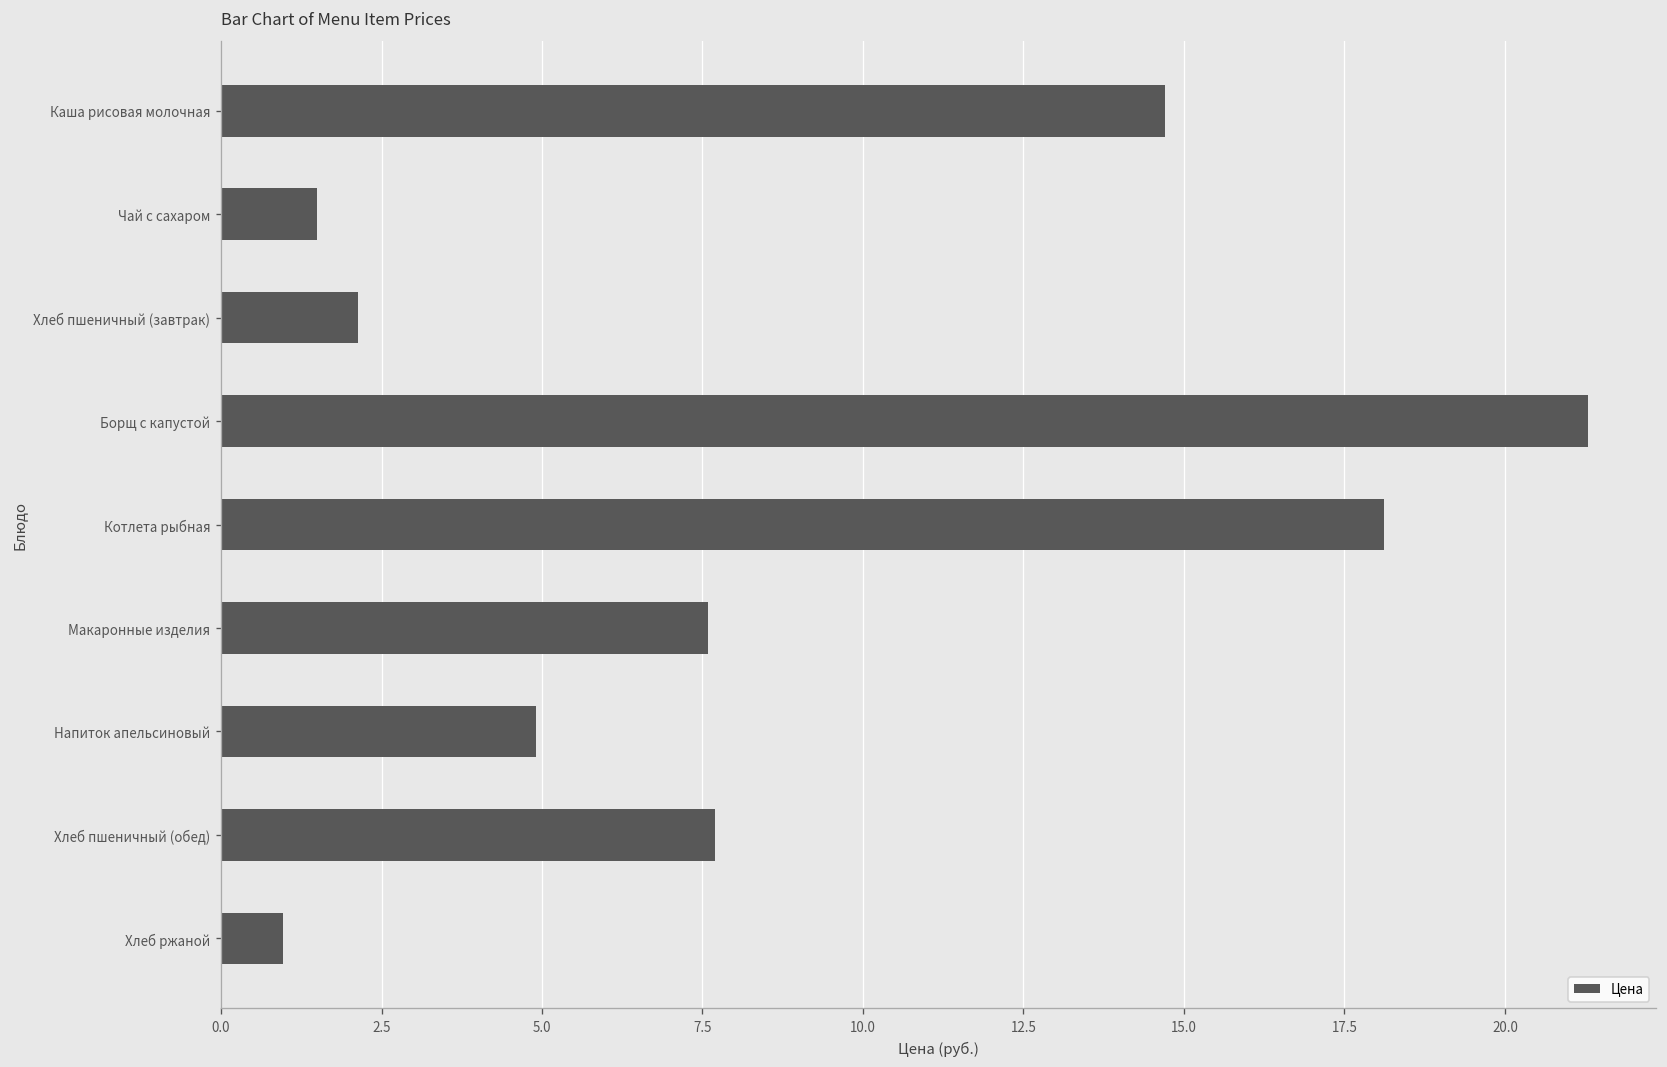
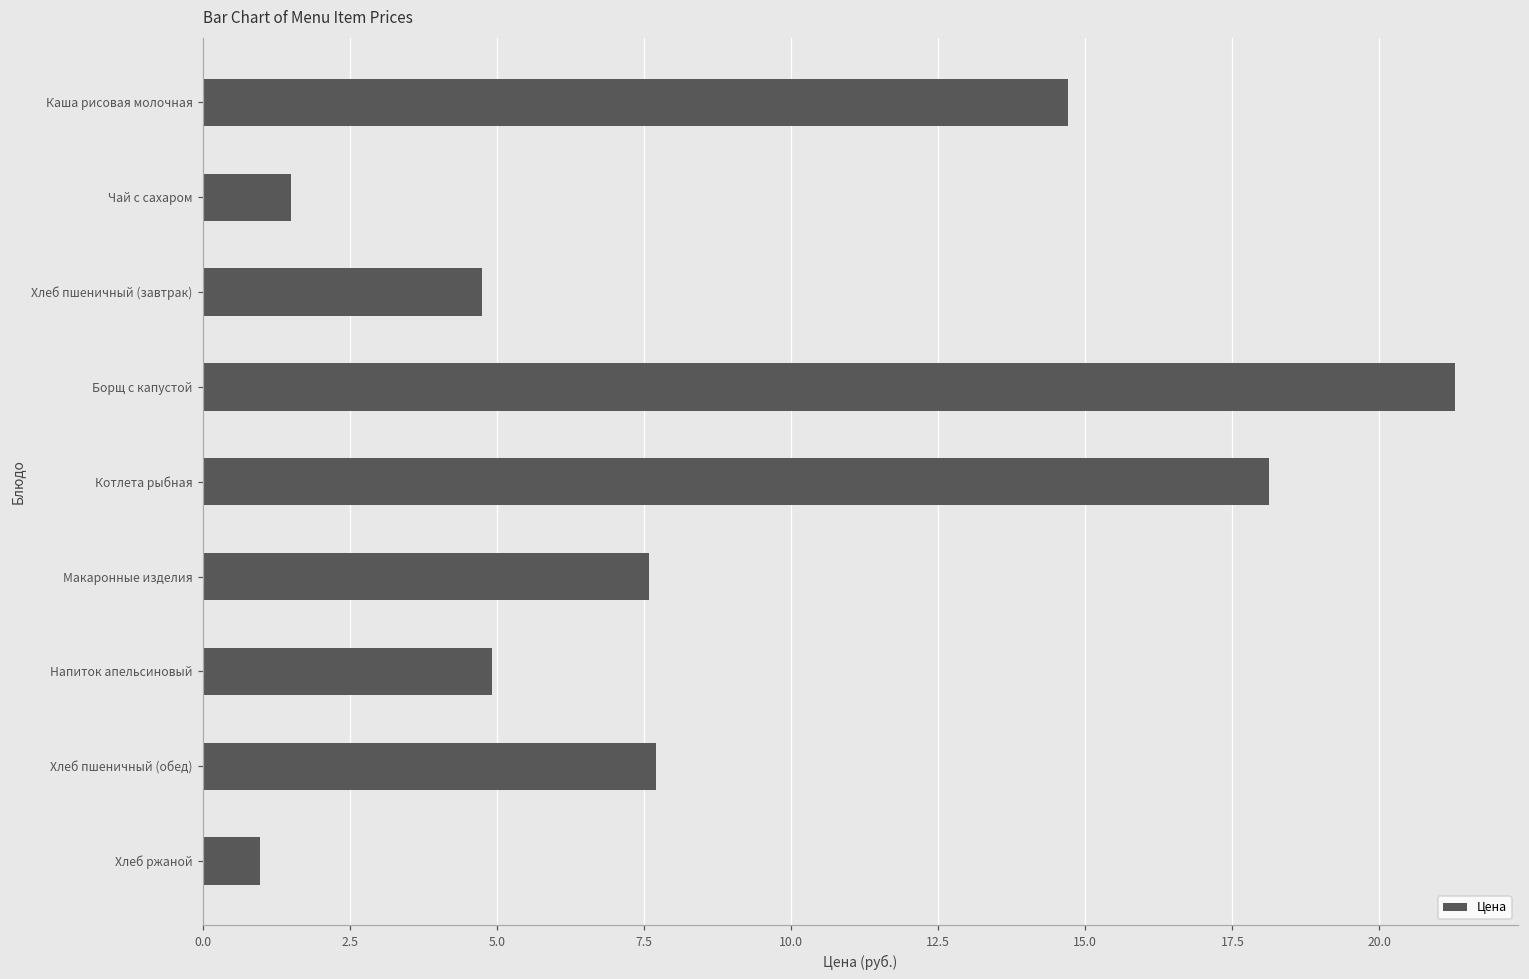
  {
    "Каша рисовая молочная": 14.7,
    "Чай с сахаром": 1.5,
-   "Хлеб пшеничный (завтрак)": 2.1,
+   "Хлеб пшеничный (завтрак)": 4.7,
    "Борщ с капустой": 21.3,
    "Котлета рыбная": 18.1,
    "Макаронные изделия": 7.6,
    "Напиток апельсиновый": 4.9,
    "Хлеб пшеничный (обед)": 7.7,
    "Хлеб ржаной": 1.0
  }
